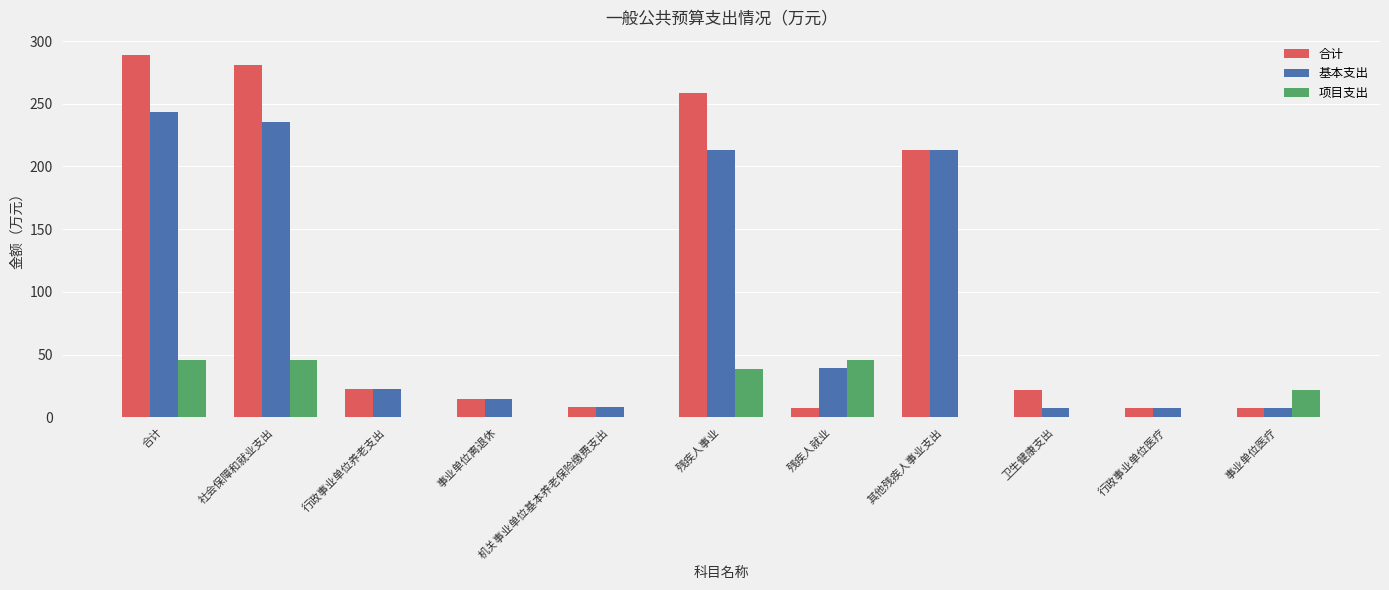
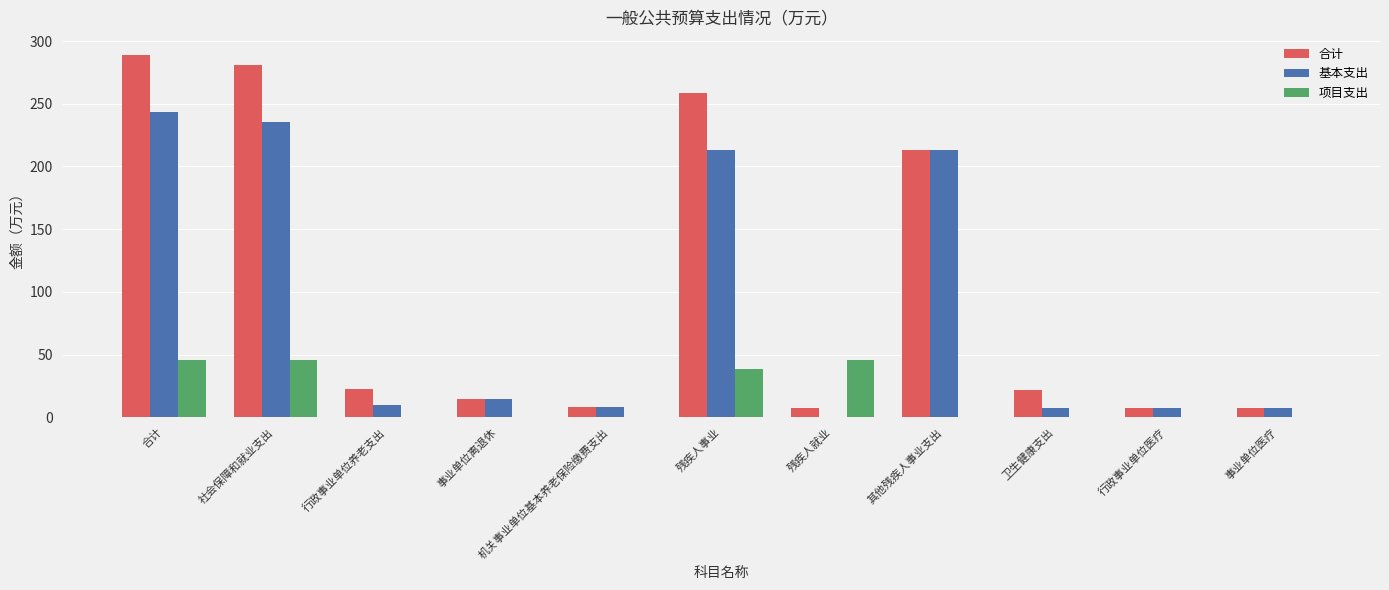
  {
    "合计": {
      "合计": 289,
      "社会保障和就业支出": 281,
      "行政事业单位养老支出": 23,
      "事业单位离退休": 14,
      "机关事业单位基本养老保险缴费支出": 8,
      "残疾人事业": 259,
      "残疾人就业": 7,
      "其他残疾人事业支出": 213,
      "卫生健康支出": 21,
      "行政事业单位医疗": 8,
      "事业单位医疗": 8
    },
    "基本支出": {
      "合计": 243,
      "社会保障和就业支出": 236,
-     "行政事业单位养老支出": 23,
+     "行政事业单位养老支出": 9,
      "事业单位离退休": 14,
      "机关事业单位基本养老保险缴费支出": 8,
      "残疾人事业": 213,
-     "残疾人就业": 39,
+     "残疾人就业": 0,
      "其他残疾人事业支出": 213,
      "卫生健康支出": 8,
      "行政事业单位医疗": 8,
      "事业单位医疗": 8
    },
    "项目支出": {
      "合计": 46,
      "社会保障和就业支出": 46,
      "行政事业单位养老支出": 0,
      "事业单位离退休": 0,
      "机关事业单位基本养老保险缴费支出": 0,
      "残疾人事业": 39,
      "残疾人就业": 46,
      "其他残疾人事业支出": 0,
      "卫生健康支出": 0,
      "行政事业单位医疗": 0,
-     "事业单位医疗": 22
+     "事业单位医疗": 0
    }
  }
